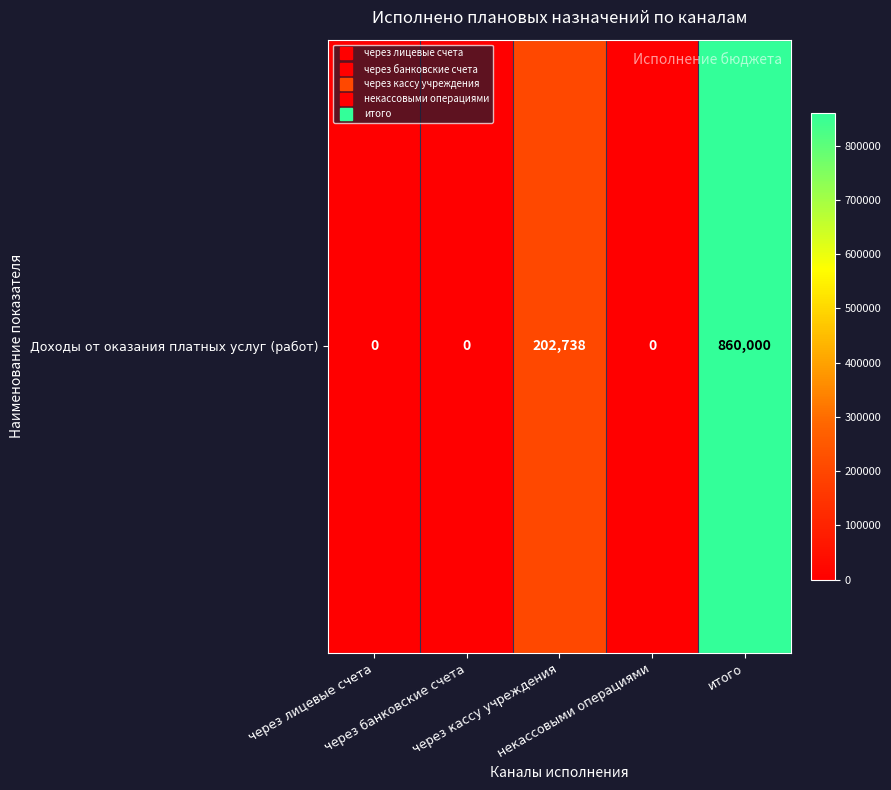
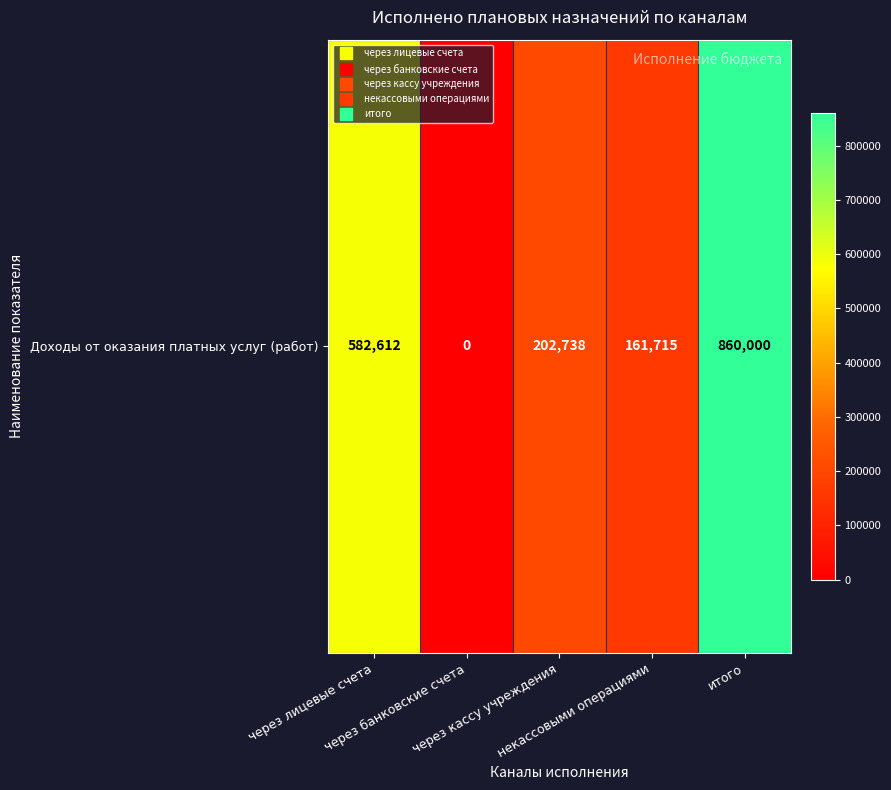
  {
    "Доходы от оказания платных услуг (работ)": {
-     "через лицевые счета": "0",
+     "через лицевые счета": "582,612",
      "через банковские счета": "0",
      "через кассу учреждения": "202,738",
-     "некассовыми операциями": "0"
+     "некассовыми операциями": "161,715"
    }
  }
